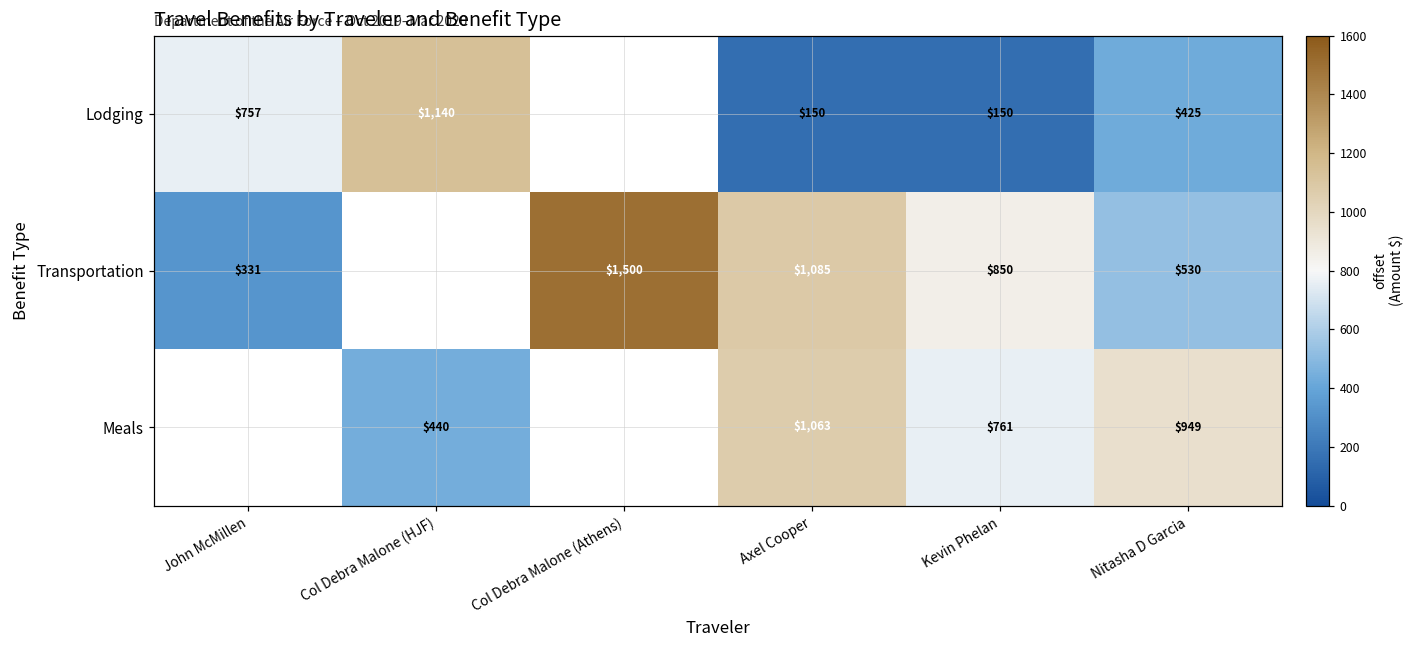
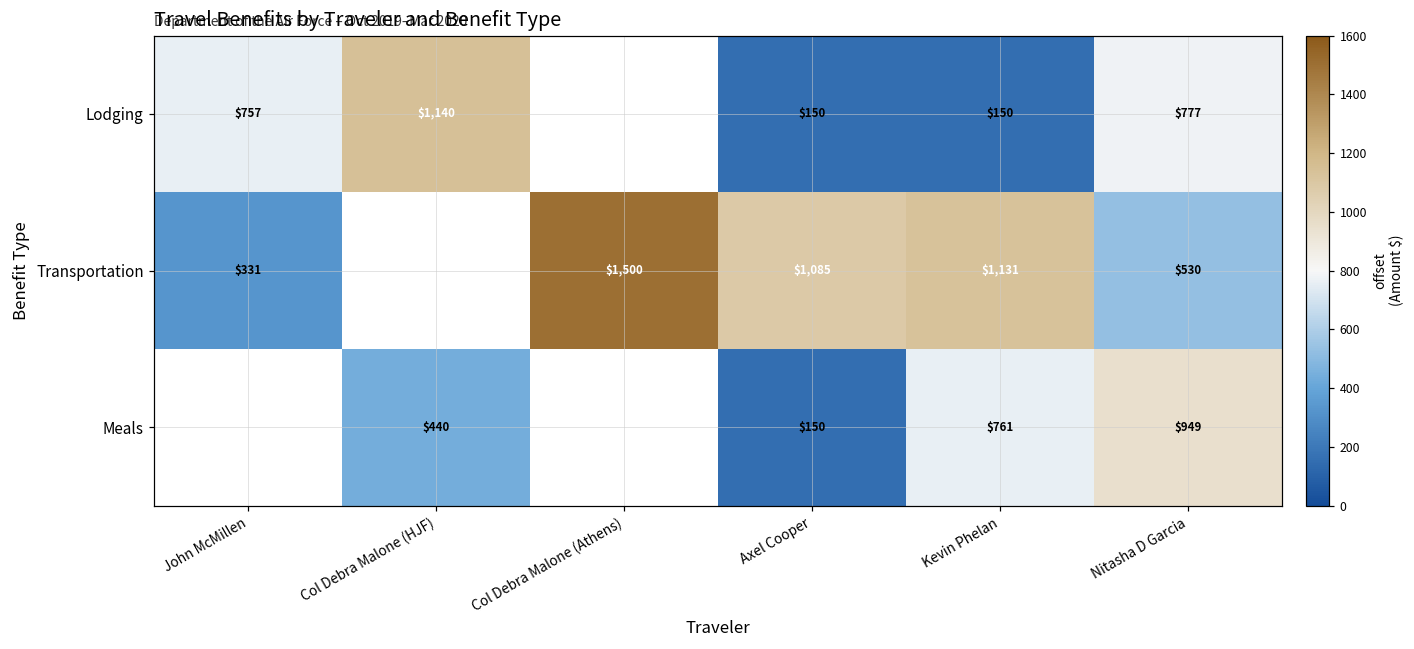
  {
    "Lodging": {
      "John McMillen": "$757",
      "Col Debra Malone (HJF)": "$1,140",
      "Axel Cooper": "$150",
      "Kevin Phelan": "$150",
-     "Nitasha D Garcia": "$425"
+     "Nitasha D Garcia": "$777"
    },
    "Transportation": {
      "John McMillen": "$331",
      "Col Debra Malone (Athens)": "$1,500",
      "Axel Cooper": "$1,085",
-     "Kevin Phelan": "$850",
+     "Kevin Phelan": "$1,131",
      "Nitasha D Garcia": "$530"
    },
    "Meals": {
      "Col Debra Malone (HJF)": "$440",
-     "Axel Cooper": "$1,063",
+     "Axel Cooper": "$150",
      "Kevin Phelan": "$761",
      "Nitasha D Garcia": "$949"
    }
  }
